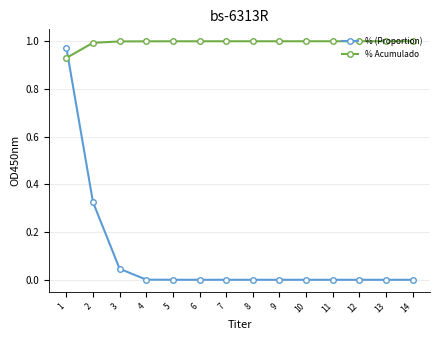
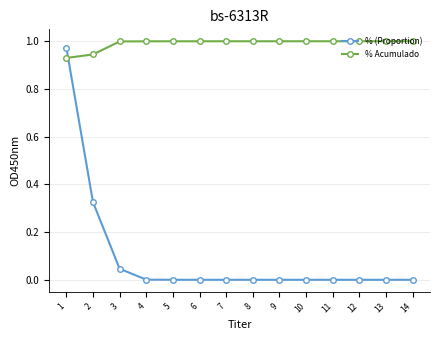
  {
    "% (Proportion)": {
      "1": 0.97,
      "2": 0.33,
      "3": 0.05,
      "4": 0.00,
      "5": 0.00,
      "6": 0.00,
      "7": 0.00,
      "8": 0.00,
      "9": 0.00,
      "10": 0.00,
      "11": 0.00,
      "12": 0.00,
      "13": 0.00,
      "14": 0.00
    },
    "% Acumulado": {
      "1": 0.93,
-     "2": 0.99,
+     "2": 0.94,
      "3": 1.00,
      "4": 1.00,
      "5": 1.00,
      "6": 1.00,
      "7": 1.00,
      "8": 1.00,
      "9": 1.00,
      "10": 1.00,
      "11": 1.00,
      "12": 1.00,
      "13": 1.00,
      "14": 1.00
    }
  }
